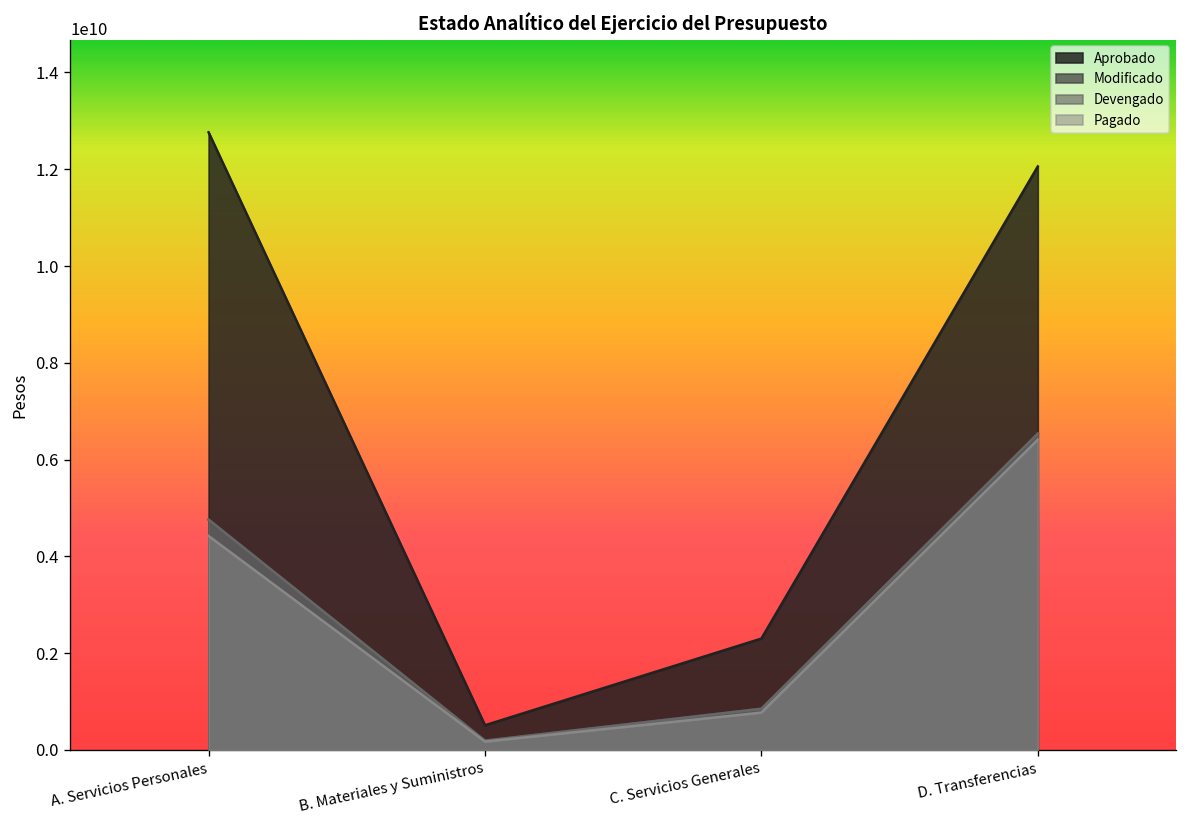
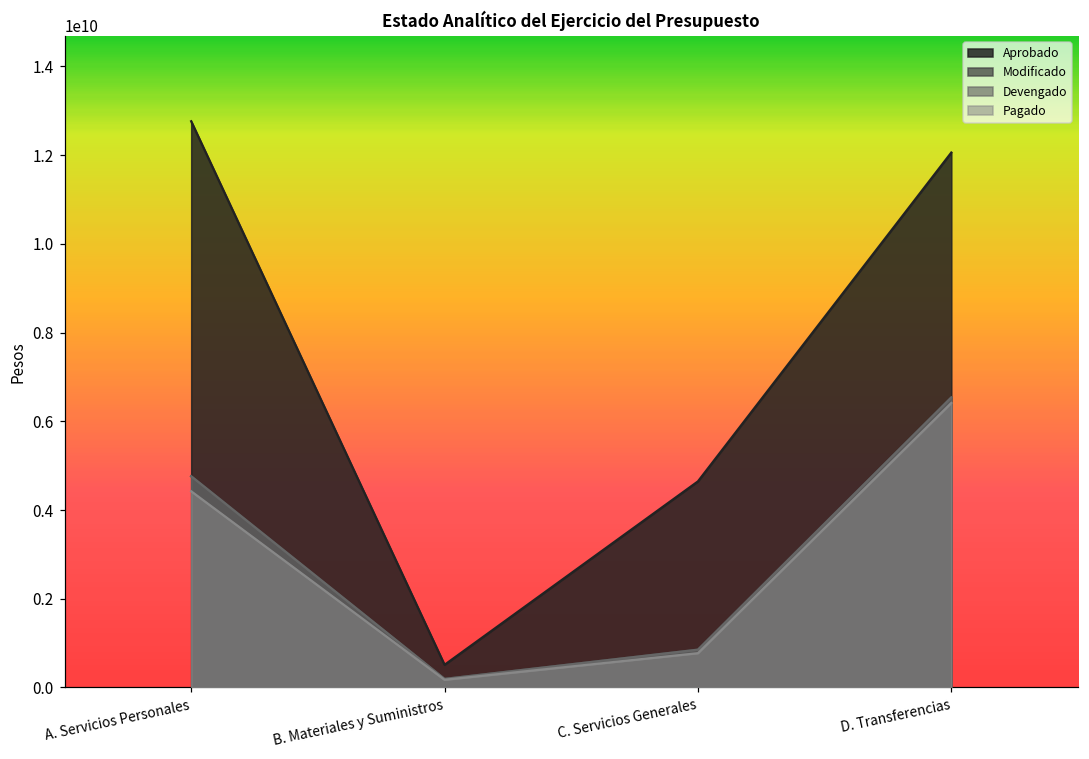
  {
    "Aprobado": {
      "A. Servicios Personales": 12800000000,
      "B. Materiales y Suministros": 500000000,
-     "C. Servicios Generales": 2300000000,
+     "C. Servicios Generales": 4600000000,
      "D. Transferencias": 12100000000
    }
  }
